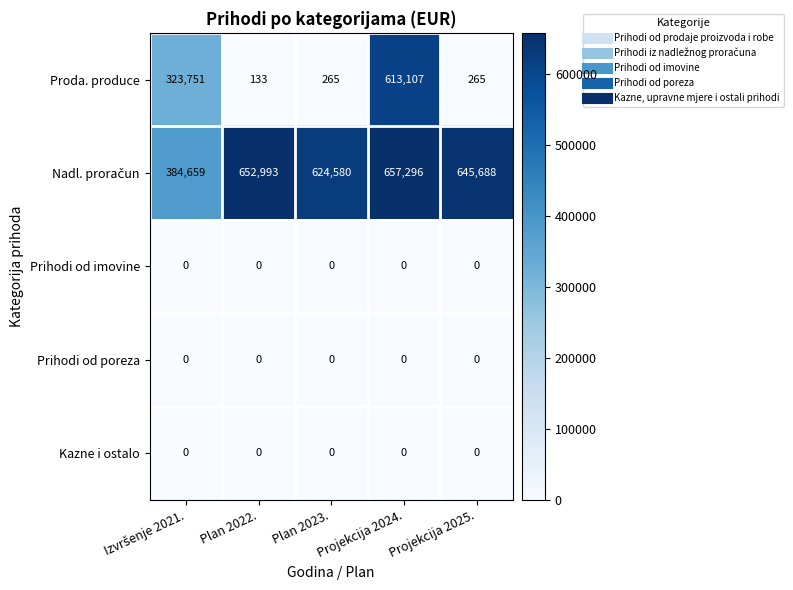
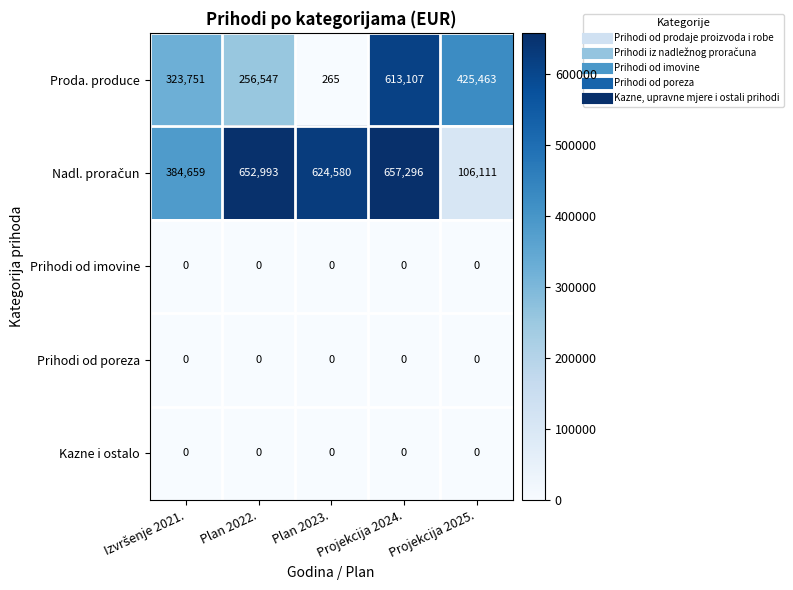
  {
    "Proda. produce": {
      "Izvršenje 2021.": "323,751",
-     "Plan 2022.": "133",
+     "Plan 2022.": "256,547",
      "Plan 2023.": "265",
      "Projekcija 2024.": "613,107",
-     "Projekcija 2025.": "265"
+     "Projekcija 2025.": "425,463"
    },
    "Nadl. proračun": {
      "Izvršenje 2021.": "384,659",
      "Plan 2022.": "652,993",
      "Plan 2023.": "624,580",
      "Projekcija 2024.": "657,296",
-     "Projekcija 2025.": "645,688"
+     "Projekcija 2025.": "106,111"
    },
    "Prihodi od imovine": {
      "Izvršenje 2021.": "0",
      "Plan 2022.": "0",
      "Plan 2023.": "0",
      "Projekcija 2024.": "0",
      "Projekcija 2025.": "0"
    },
    "Prihodi od poreza": {
      "Izvršenje 2021.": "0",
      "Plan 2022.": "0",
      "Plan 2023.": "0",
      "Projekcija 2024.": "0",
      "Projekcija 2025.": "0"
    },
    "Kazne i ostalo": {
      "Izvršenje 2021.": "0",
      "Plan 2022.": "0",
      "Plan 2023.": "0",
      "Projekcija 2024.": "0",
      "Projekcija 2025.": "0"
    }
  }
